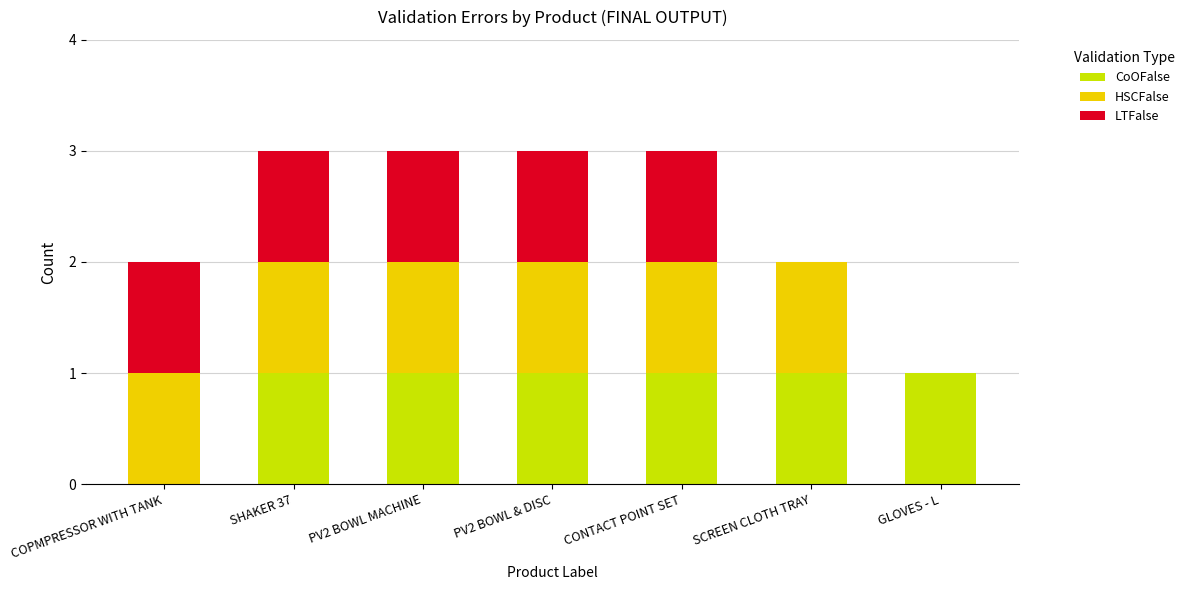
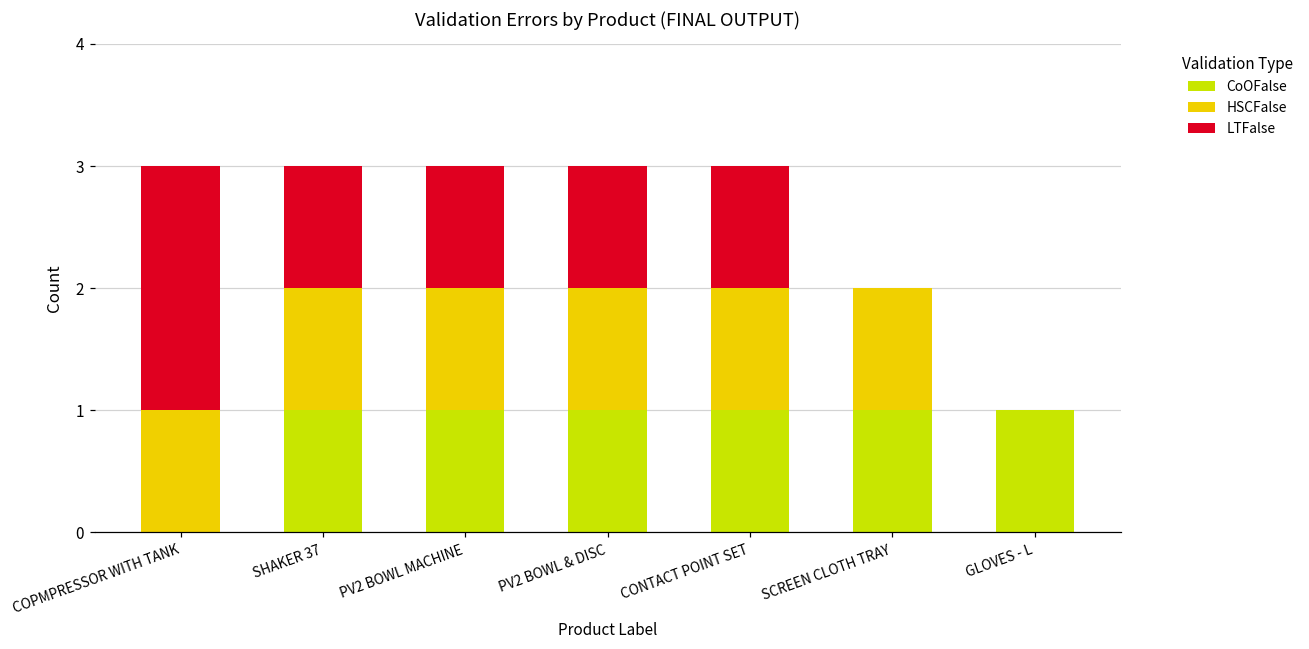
  {
    "LTFalse": {
-     "COPMPRESSOR WITH TANK": 1,
+     "COPMPRESSOR WITH TANK": 2,
      "SHAKER 37": 1,
      "PV2 BOWL MACHINE": 1,
      "PV2 BOWL & DISC": 1,
      "CONTACT POINT SET": 1,
      "SCREEN CLOTH TRAY": 0,
      "GLOVES - L": 0
    }
  }
